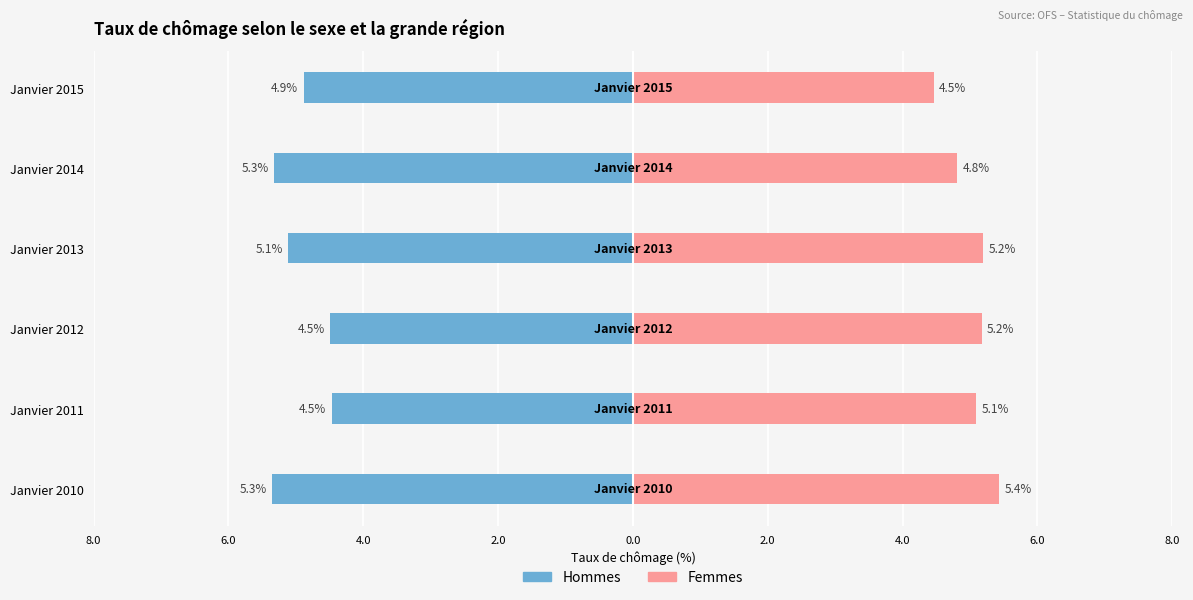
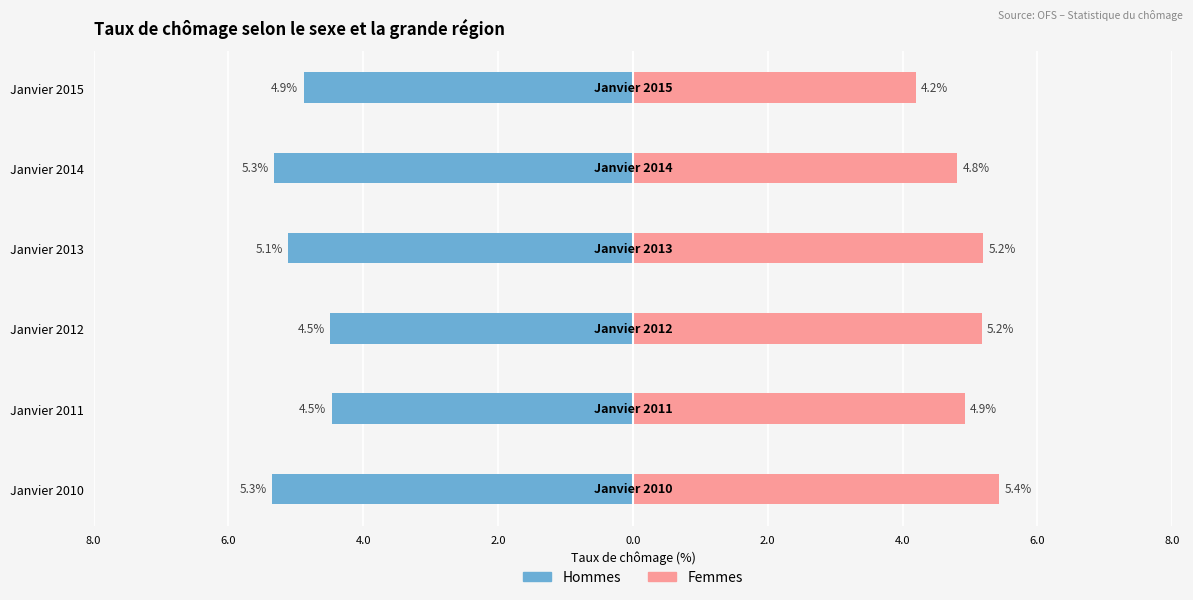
  {
    "Femmes": {
-     "Janvier 2015": "4.5%",
+     "Janvier 2015": "4.2%",
      "Janvier 2014": "4.8%",
      "Janvier 2013": "5.2%",
      "Janvier 2012": "5.2%",
-     "Janvier 2011": "5.1%",
+     "Janvier 2011": "4.9%",
      "Janvier 2010": "5.4%"
    }
  }
